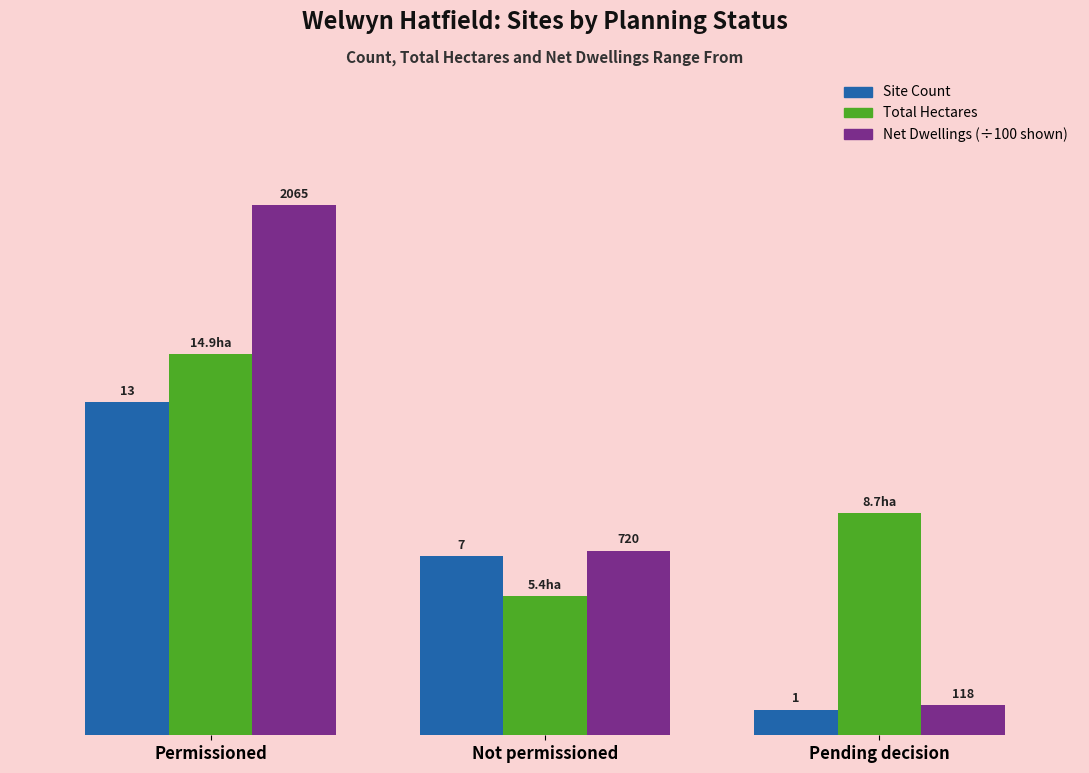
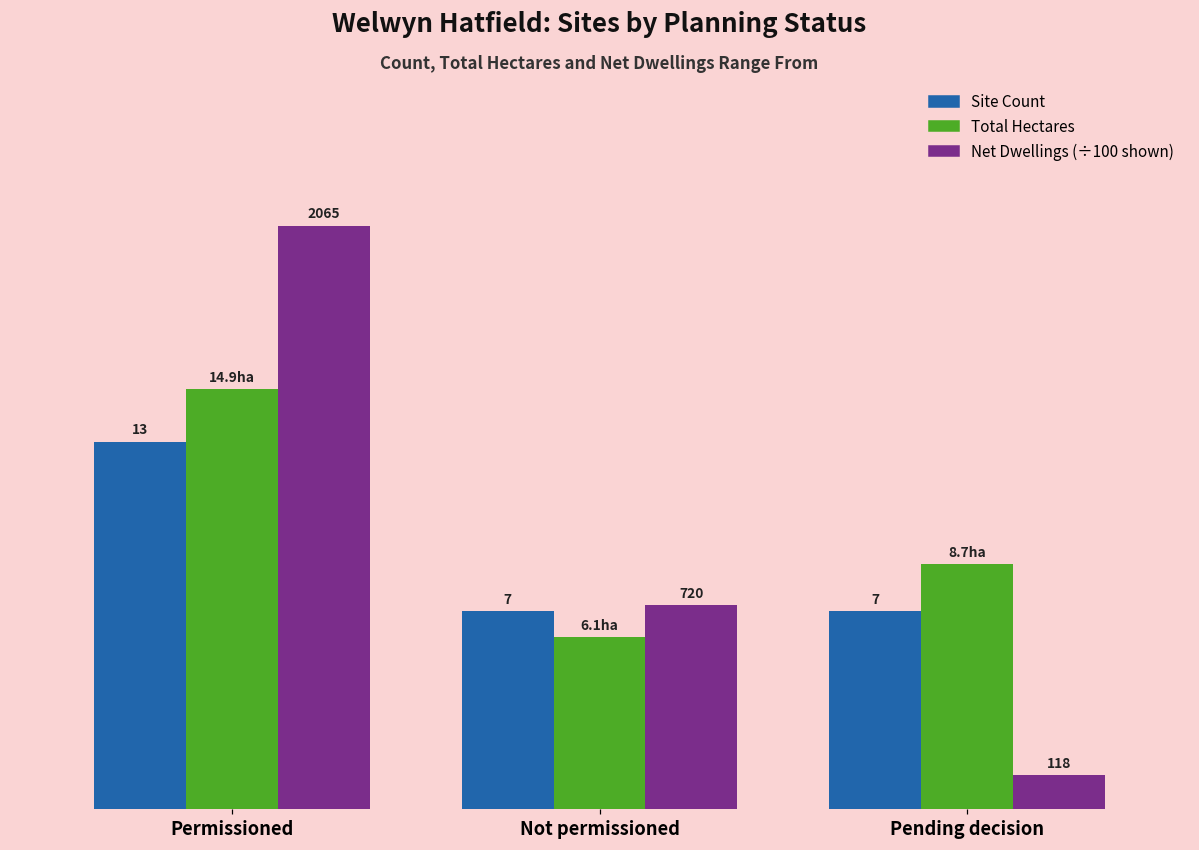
  {
    "Site Count": {
      "Permissioned": 13,
      "Not permissioned": 7,
-     "Pending decision": 1
+     "Pending decision": 7
    },
    "Total Hectares": {
      "Permissioned": 14.9,
-     "Not permissioned": 5.4,
+     "Not permissioned": 6.1,
      "Pending decision": 8.7
    }
  }
